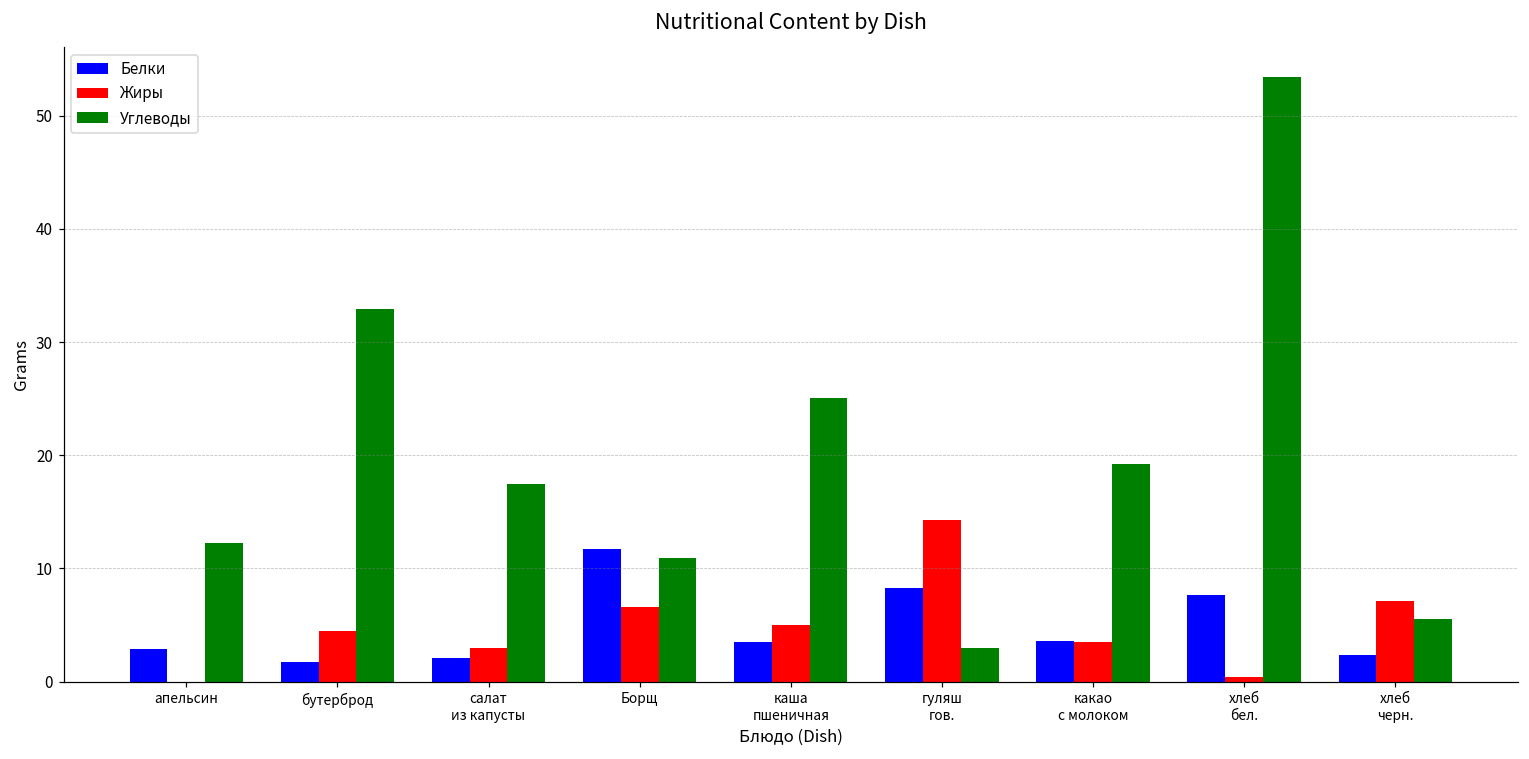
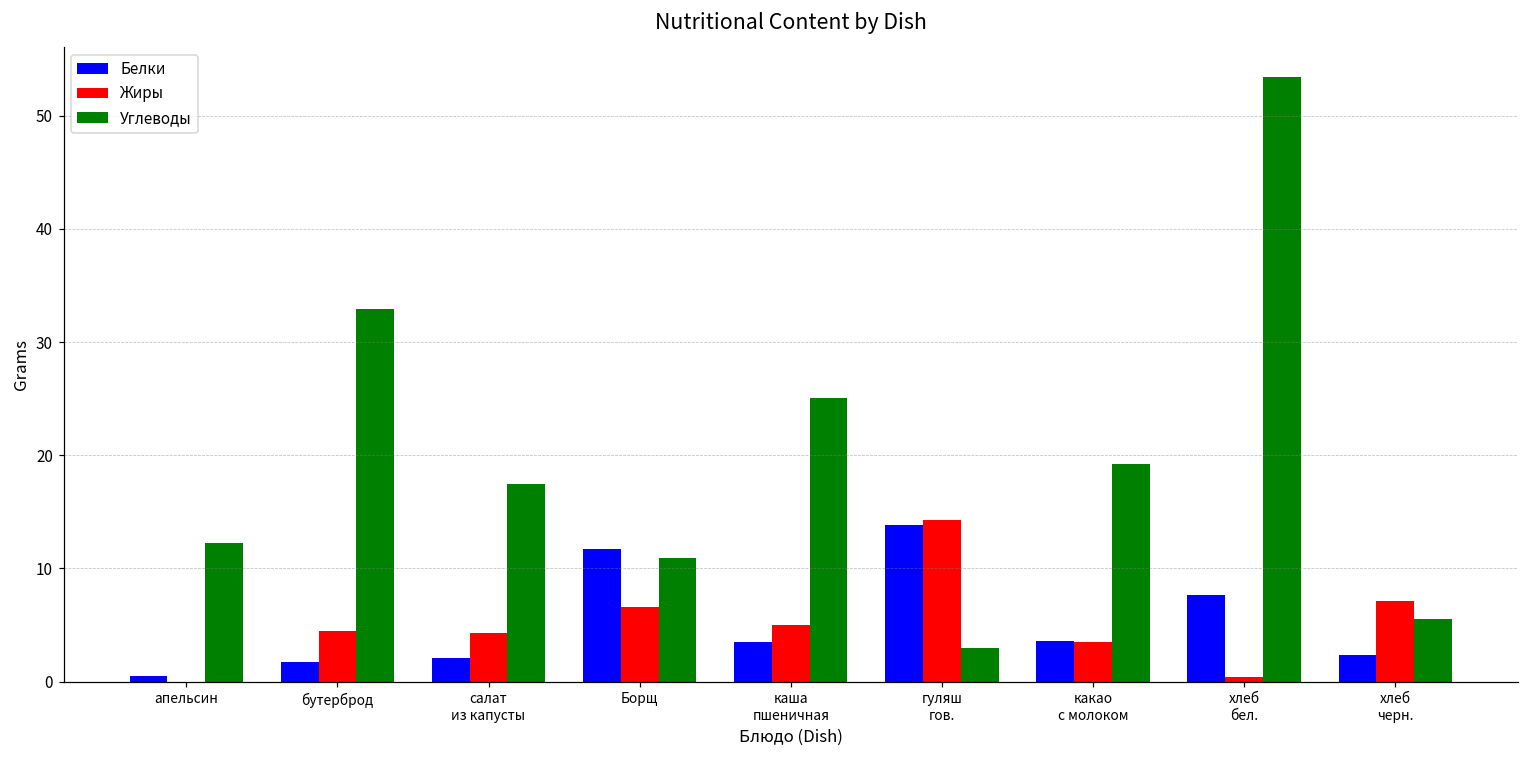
  {
    "Белки": {
-     "апельсин": 2.9,
+     "апельсин": 0.5,
      "бутерброд": 1.7,
      "салат из капусты": 2.1,
      "Борщ": 11.8,
      "каша пшеничная": 3.5,
-     "гуляш гов.": 8.3,
+     "гуляш гов.": 13.8,
      "какао с молоком": 3.6,
      "хлеб бел.": 7.7,
      "хлеб черн.": 2.4
    },
    "Жиры": {
      "апельсин": 0.0,
      "бутерброд": 4.5,
-     "салат из капусты": 2.9,
+     "салат из капусты": 4.3,
      "Борщ": 6.6,
      "каша пшеничная": 5.0,
      "гуляш гов.": 14.3,
      "какао с молоком": 3.5,
      "хлеб бел.": 0.4,
      "хлеб черн.": 7.1
    },
    "Углеводы": {
      "апельсин": 12.3,
      "бутерброд": 33.0,
      "салат из капусты": 17.5,
      "Борщ": 10.9,
      "каша пшеничная": 25.0,
      "гуляш гов.": 3.0,
      "какао с молоком": 19.2,
      "хлеб бел.": 53.4,
      "хлеб черн.": 5.5
    }
  }
